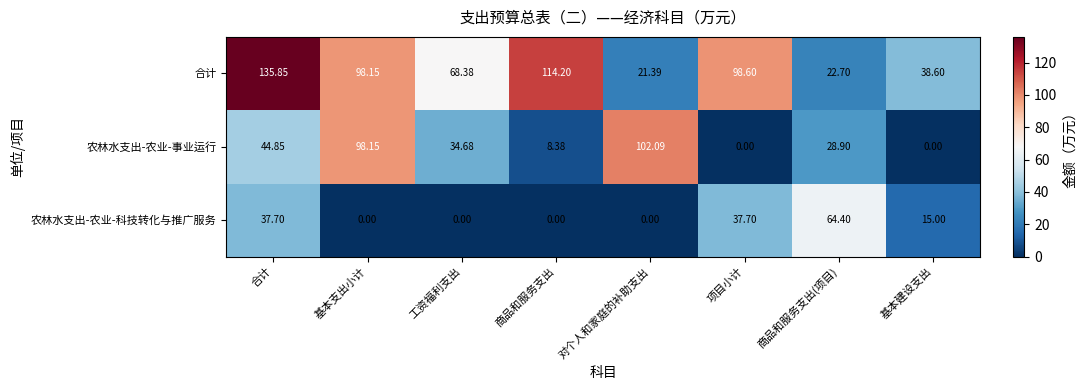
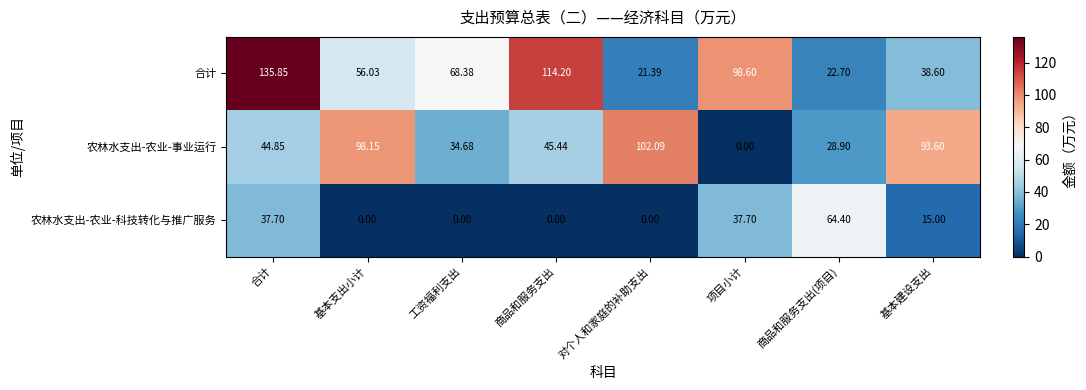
  {
    "合计": {
      "合计": 135.85,
-     "基本支出小计": 98.15,
+     "基本支出小计": 56.03,
      "工资福利支出": 68.38,
      "商品和服务支出": 114.20,
      "对个人和家庭的补助支出": 21.39,
      "项目小计": 98.60,
      "商品和服务支出(项目)": 22.70,
      "基本建设支出": 38.60
    },
    "农林水支出-农业-事业运行": {
      "合计": 44.85,
      "基本支出小计": 98.15,
      "工资福利支出": 34.68,
-     "商品和服务支出": 8.38,
+     "商品和服务支出": 45.44,
      "对个人和家庭的补助支出": 102.09,
      "项目小计": 0.00,
      "商品和服务支出(项目)": 28.90,
-     "基本建设支出": 0.00
+     "基本建设支出": 93.60
    },
    "农林水支出-农业-科技转化与推广服务": {
      "合计": 37.70,
      "基本支出小计": 0.00,
      "工资福利支出": 0.00,
      "商品和服务支出": 0.00,
      "对个人和家庭的补助支出": 0.00,
      "项目小计": 37.70,
      "商品和服务支出(项目)": 64.40,
      "基本建设支出": 15.00
    }
  }
